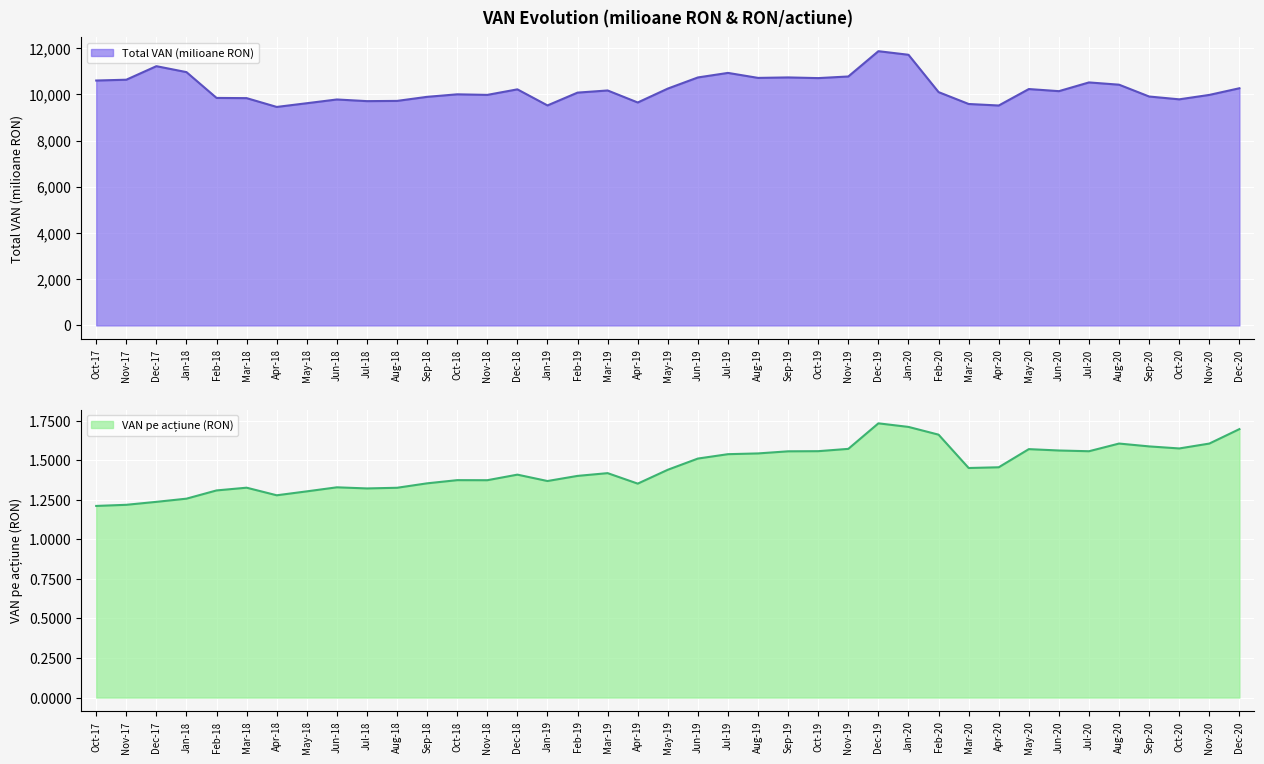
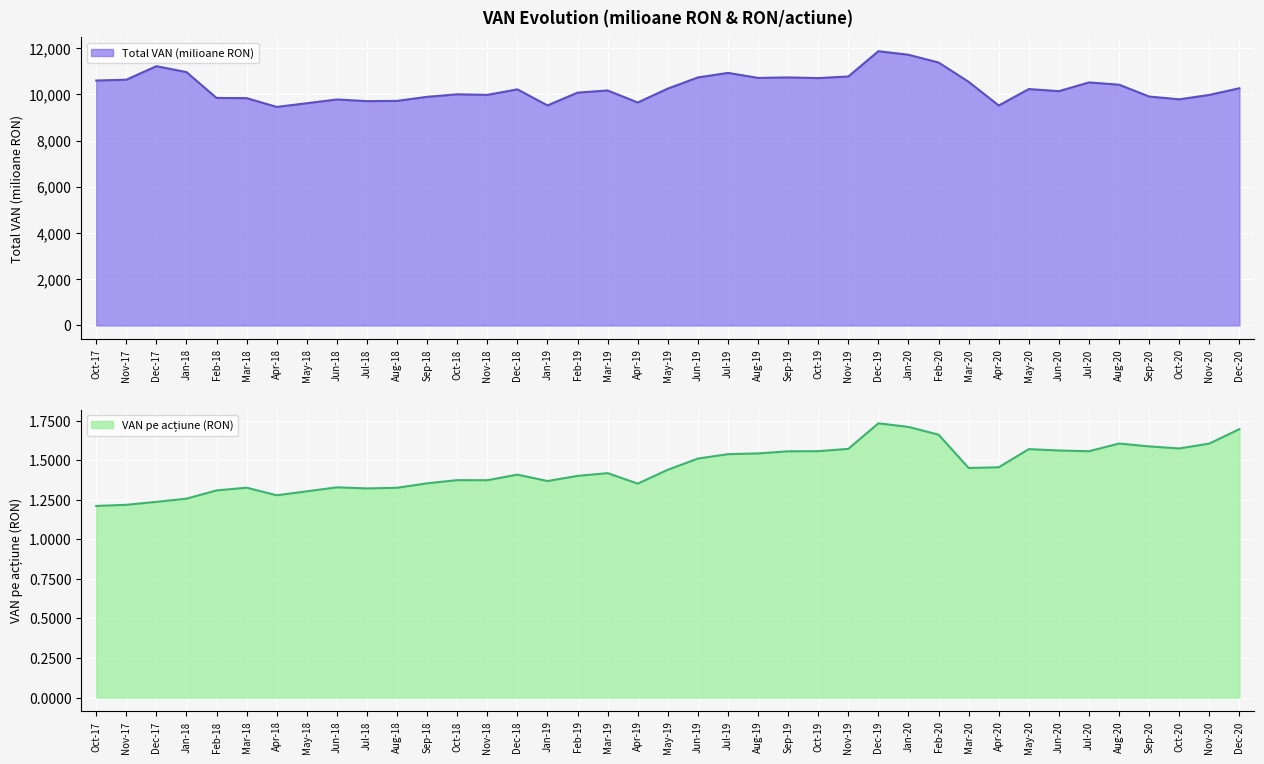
  {
    "VAN Evolution (milioane RON & RON/actiune)": {
      "Oct-17": "10,600",
      "Nov-17": "10,600",
      "Dec-17": "11,200",
      "Jan-18": "11,000",
      "Feb-18": "9,800",
      "Mar-18": "9,800",
      "Apr-18": "9,500",
      "May-18": "9,600",
      "Jun-18": "9,800",
      "Jul-18": "9,700",
      "Aug-18": "9,700",
      "Sep-18": "9,900",
      "Oct-18": "10,000",
      "Nov-18": "10,000",
      "Dec-18": "10,200",
      "Jan-19": "9,500",
      "Feb-19": "10,100",
      "Mar-19": "10,200",
      "Apr-19": "9,700",
      "May-19": "10,300",
      "Jun-19": "10,700",
      "Jul-19": "10,900",
      "Aug-19": "10,700",
      "Sep-19": "10,700",
      "Oct-19": "10,700",
      "Nov-19": "10,800",
      "Dec-19": "11,900",
      "Jan-20": "11,700",
-     "Feb-20": "10,100",
-     "Mar-20": "9,600",
+     "Feb-20": "11,400",
+     "Mar-20": "10,500",
      "Apr-20": "9,500",
      "May-20": "10,200",
      "Jun-20": "10,100",
      "Jul-20": "10,500",
      "Aug-20": "10,400",
      "Sep-20": "9,900",
      "Oct-20": "9,800",
      "Nov-20": "10,000",
      "Dec-20": "10,300"
    }
  }
